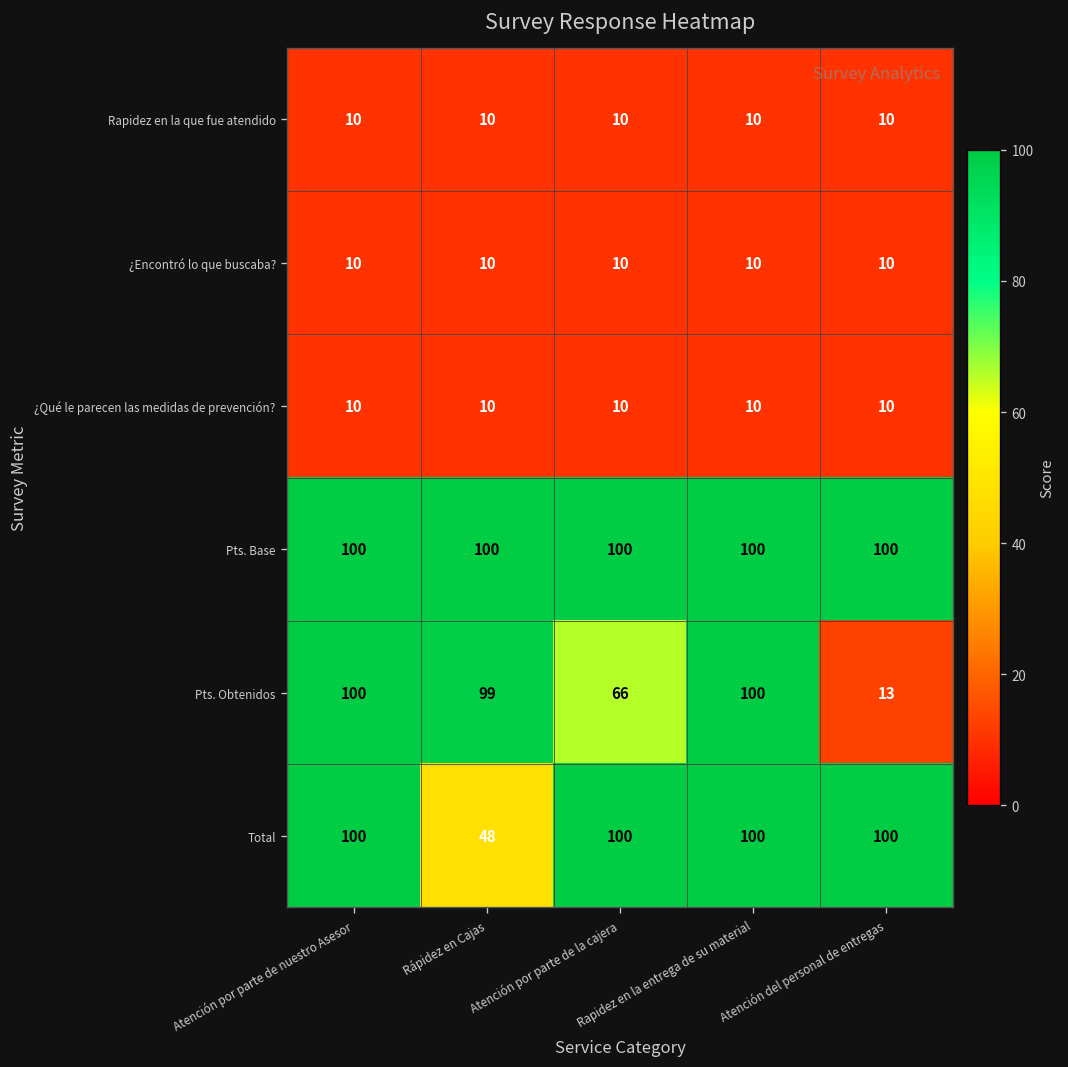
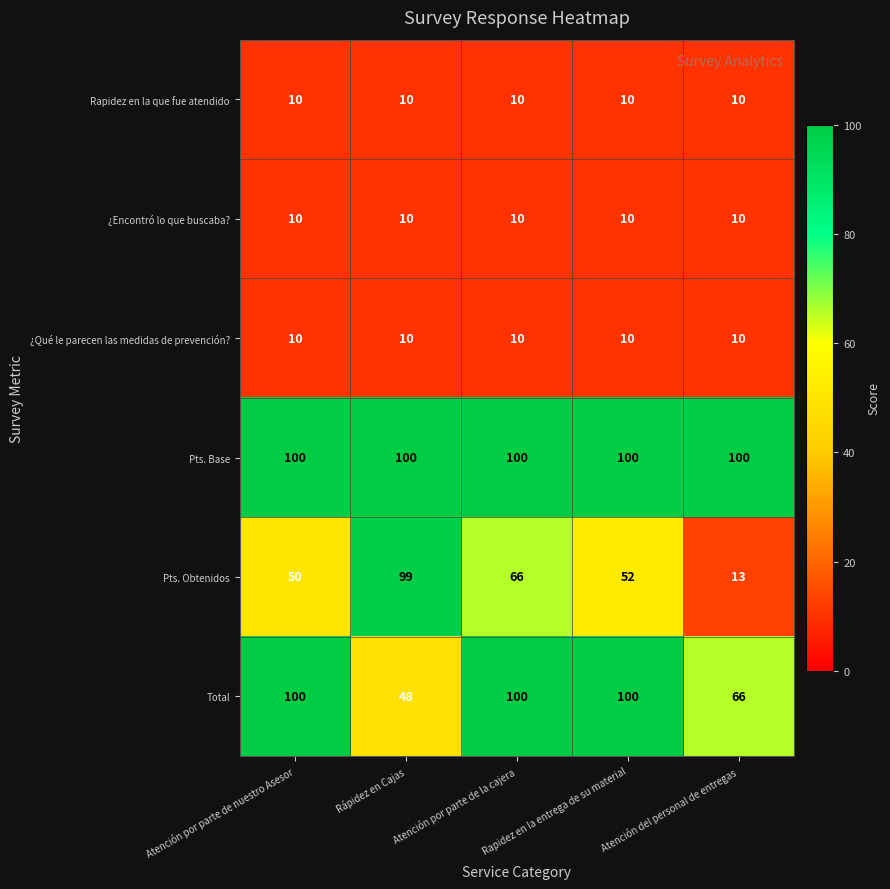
  {
    "Rapidez en la que fue atendido": {
      "Atención por parte de nuestro Asesor": 10,
      "Rápidez en Cajas": 10,
      "Atención por parte de la cajera": 10,
      "Rapidez en la entrega de su material": 10
    },
    "¿Encontró lo que buscaba?": {
      "Atención por parte de nuestro Asesor": 10,
      "Rápidez en Cajas": 10,
      "Atención por parte de la cajera": 10,
      "Rapidez en la entrega de su material": 10,
      "Atención del personal de entregas": 10
    },
    "¿Qué le parecen las medidas de prevención?": {
      "Atención por parte de nuestro Asesor": 10,
      "Rápidez en Cajas": 10,
      "Atención por parte de la cajera": 10,
      "Rapidez en la entrega de su material": 10,
      "Atención del personal de entregas": 10
    },
    "Pts. Base": {
      "Atención por parte de nuestro Asesor": 100,
      "Rápidez en Cajas": 100,
      "Atención por parte de la cajera": 100,
      "Rapidez en la entrega de su material": 100,
      "Atención del personal de entregas": 100
    },
    "Pts. Obtenidos": {
-     "Atención por parte de nuestro Asesor": 100,
+     "Atención por parte de nuestro Asesor": 50,
      "Rápidez en Cajas": 99,
      "Atención por parte de la cajera": 66,
-     "Rapidez en la entrega de su material": 100,
+     "Rapidez en la entrega de su material": 52,
      "Atención del personal de entregas": 13
    },
    "Total": {
      "Atención por parte de nuestro Asesor": 100,
      "Rápidez en Cajas": 48,
      "Atención por parte de la cajera": 100,
      "Rapidez en la entrega de su material": 100,
-     "Atención del personal de entregas": 100
+     "Atención del personal de entregas": 66
    }
  }
